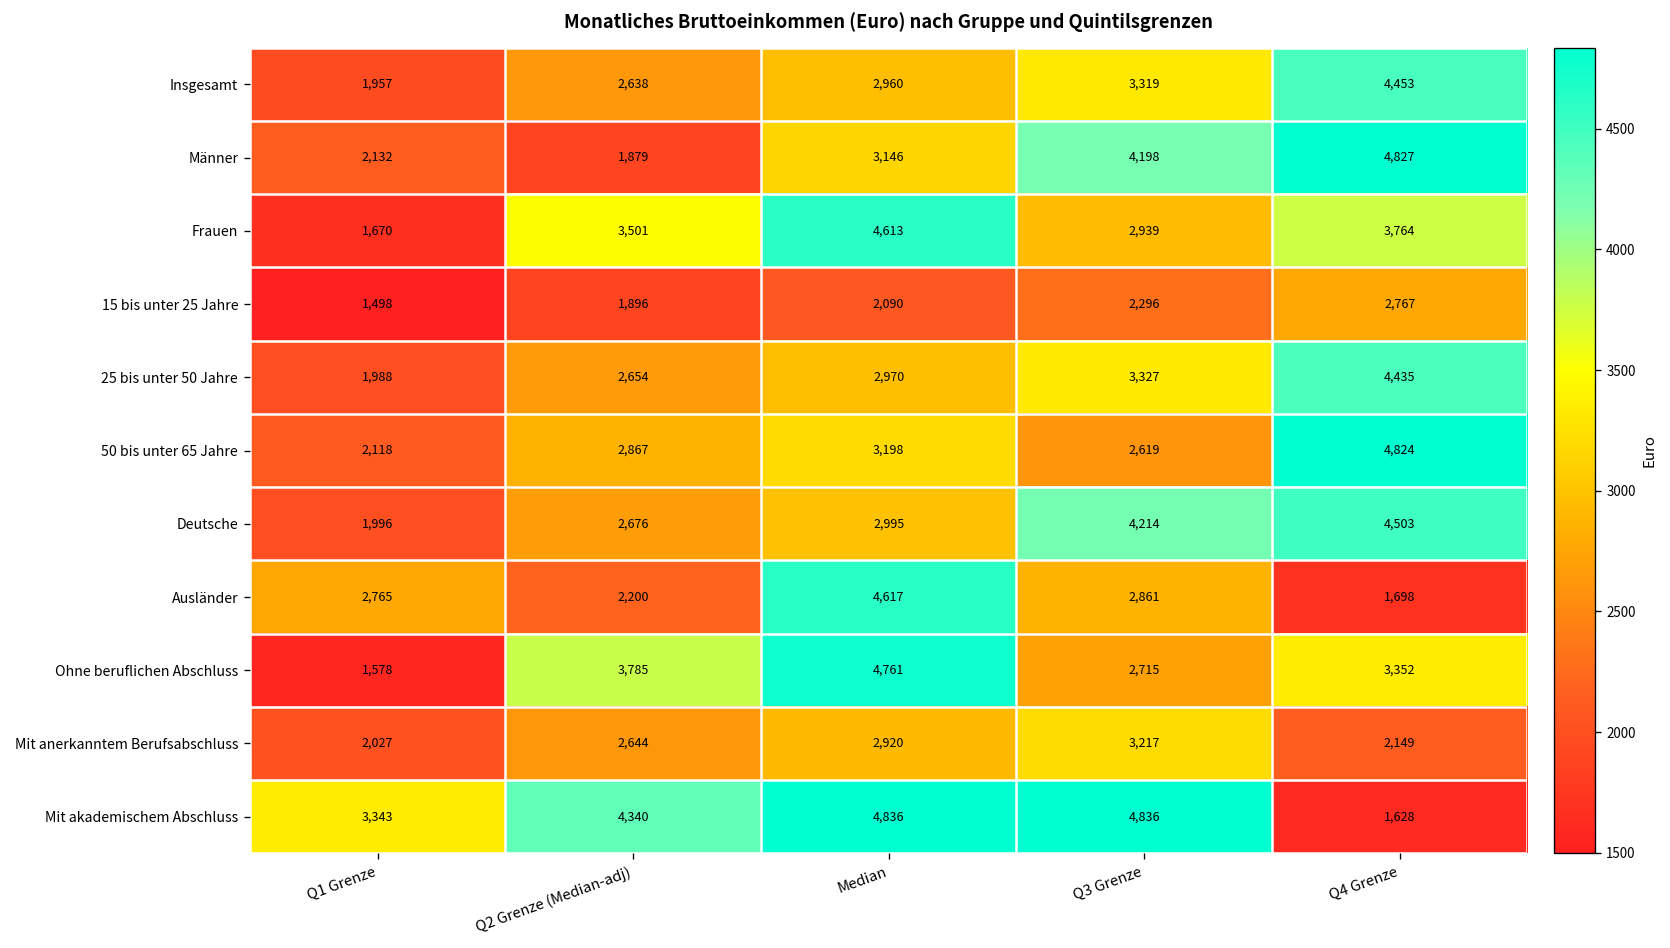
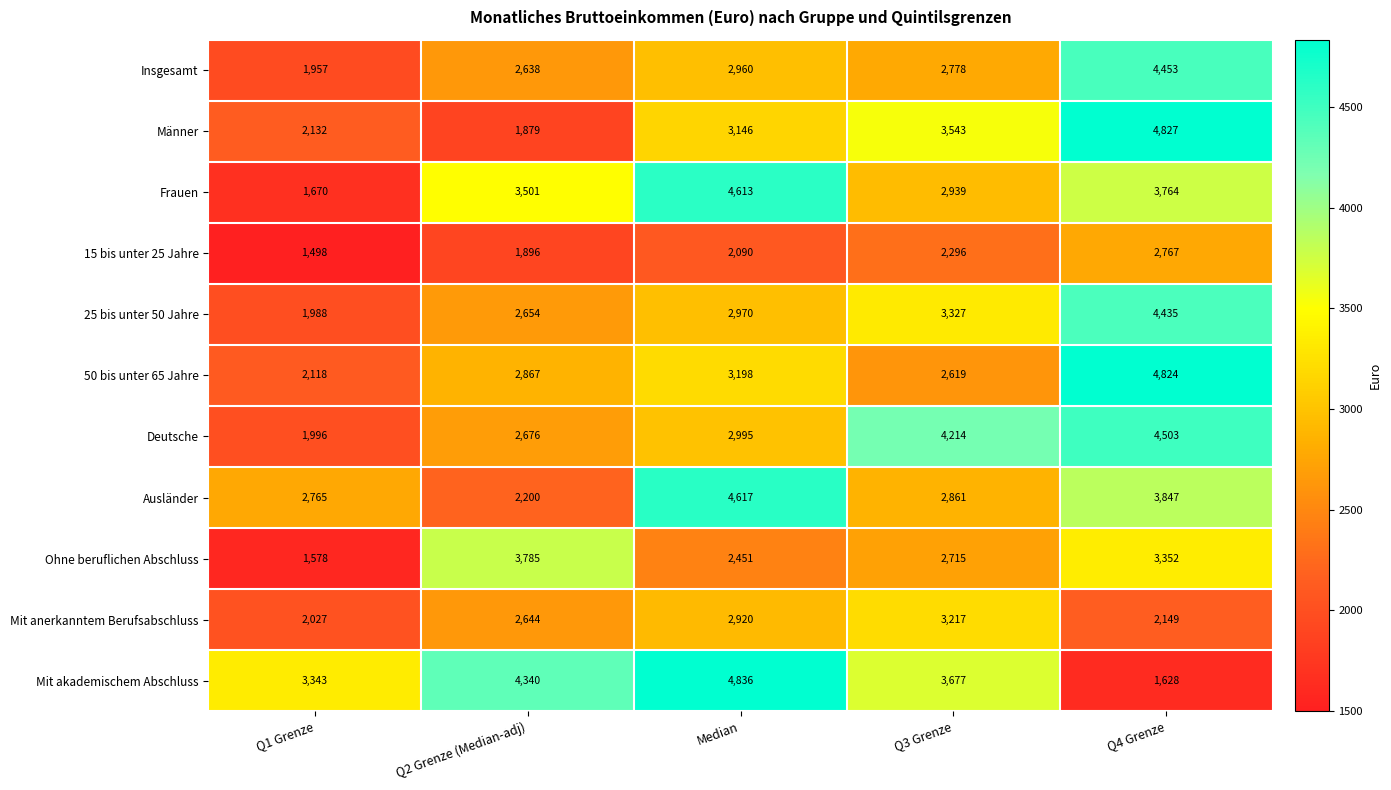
  {
    "Insgesamt": {
      "Q1 Grenze": "1,957",
      "Q2 Grenze (Median-adj)": "2,638",
      "Median": "2,960",
-     "Q3 Grenze": "3,319",
+     "Q3 Grenze": "2,778",
      "Q4 Grenze": "4,453"
    },
    "Männer": {
      "Q1 Grenze": "2,132",
      "Q2 Grenze (Median-adj)": "1,879",
      "Median": "3,146",
-     "Q3 Grenze": "4,198",
+     "Q3 Grenze": "3,543",
      "Q4 Grenze": "4,827"
    },
    "Frauen": {
      "Q1 Grenze": "1,670",
      "Q2 Grenze (Median-adj)": "3,501",
      "Median": "4,613",
      "Q3 Grenze": "2,939",
      "Q4 Grenze": "3,764"
    },
    "15 bis unter 25 Jahre": {
      "Q1 Grenze": "1,498",
      "Q2 Grenze (Median-adj)": "1,896",
      "Median": "2,090",
      "Q3 Grenze": "2,296",
      "Q4 Grenze": "2,767"
    },
    "25 bis unter 50 Jahre": {
      "Q1 Grenze": "1,988",
      "Q2 Grenze (Median-adj)": "2,654",
      "Median": "2,970",
      "Q3 Grenze": "3,327",
      "Q4 Grenze": "4,435"
    },
    "50 bis unter 65 Jahre": {
      "Q1 Grenze": "2,118",
      "Q2 Grenze (Median-adj)": "2,867",
      "Median": "3,198",
      "Q3 Grenze": "2,619",
      "Q4 Grenze": "4,824"
    },
    "Deutsche": {
      "Q1 Grenze": "1,996",
      "Q2 Grenze (Median-adj)": "2,676",
      "Median": "2,995",
      "Q3 Grenze": "4,214",
      "Q4 Grenze": "4,503"
    },
    "Ausländer": {
      "Q1 Grenze": "2,765",
      "Q2 Grenze (Median-adj)": "2,200",
      "Median": "4,617",
      "Q3 Grenze": "2,861",
-     "Q4 Grenze": "1,698"
+     "Q4 Grenze": "3,847"
    },
    "Ohne beruflichen Abschluss": {
      "Q1 Grenze": "1,578",
      "Q2 Grenze (Median-adj)": "3,785",
-     "Median": "4,761",
+     "Median": "2,451",
      "Q3 Grenze": "2,715",
      "Q4 Grenze": "3,352"
    },
    "Mit anerkanntem Berufsabschluss": {
      "Q1 Grenze": "2,027",
      "Q2 Grenze (Median-adj)": "2,644",
      "Median": "2,920",
      "Q3 Grenze": "3,217",
      "Q4 Grenze": "2,149"
    },
    "Mit akademischem Abschluss": {
      "Q1 Grenze": "3,343",
      "Q2 Grenze (Median-adj)": "4,340",
      "Median": "4,836",
-     "Q3 Grenze": "4,836",
+     "Q3 Grenze": "3,677",
      "Q4 Grenze": "1,628"
    }
  }
